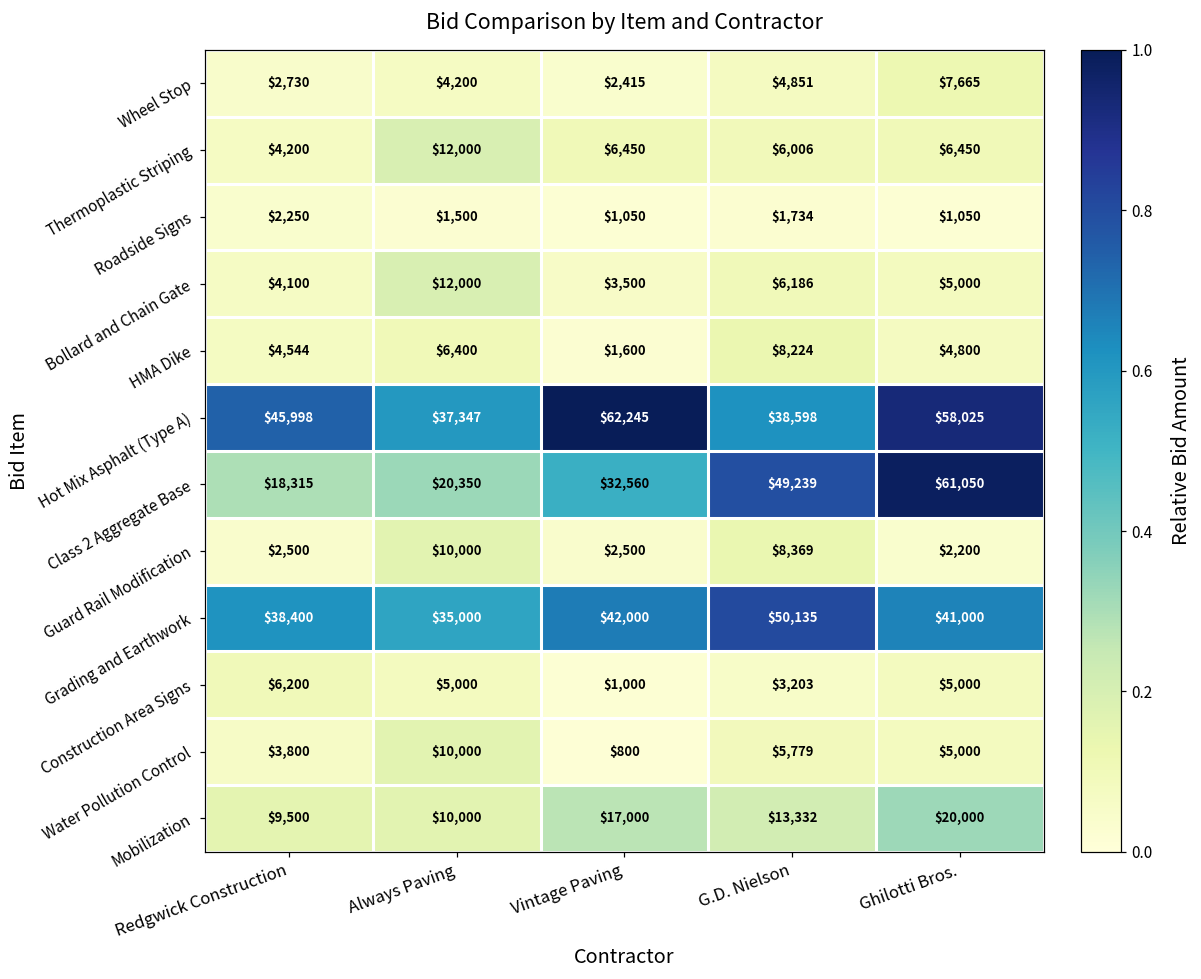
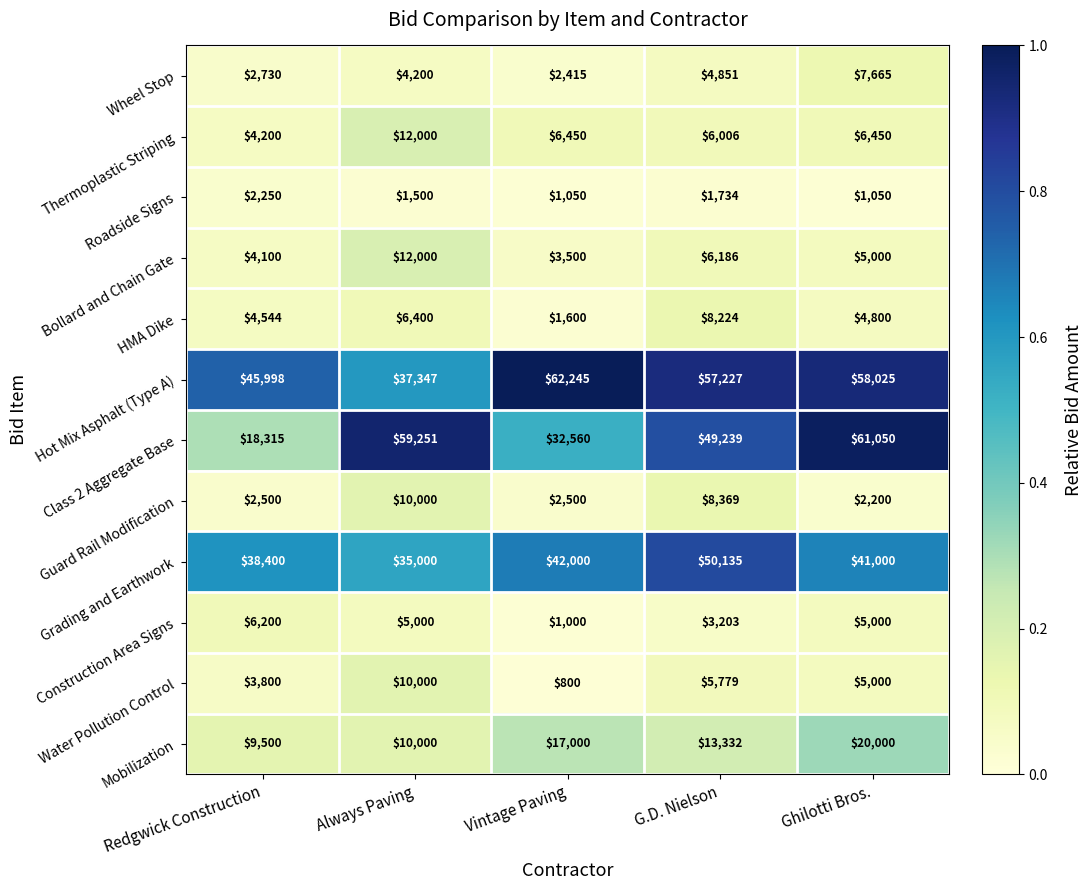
  {
    "Wheel Stop": {
      "Redgwick Construction": "$2,730",
      "Always Paving": "$4,200",
      "Vintage Paving": "$2,415",
      "G.D. Nielson": "$4,851",
      "Ghilotti Bros.": "$7,665"
    },
    "Thermoplastic Striping": {
      "Redgwick Construction": "$4,200",
      "Always Paving": "$12,000",
      "Vintage Paving": "$6,450",
      "G.D. Nielson": "$6,006",
      "Ghilotti Bros.": "$6,450"
    },
    "Roadside Signs": {
      "Redgwick Construction": "$2,250",
      "Always Paving": "$1,500",
      "Vintage Paving": "$1,050",
      "G.D. Nielson": "$1,734",
      "Ghilotti Bros.": "$1,050"
    },
    "Bollard and Chain Gate": {
      "Redgwick Construction": "$4,100",
      "Always Paving": "$12,000",
      "Vintage Paving": "$3,500",
      "G.D. Nielson": "$6,186",
      "Ghilotti Bros.": "$5,000"
    },
    "HMA Dike": {
      "Redgwick Construction": "$4,544",
      "Always Paving": "$6,400",
      "Vintage Paving": "$1,600",
      "G.D. Nielson": "$8,224",
      "Ghilotti Bros.": "$4,800"
    },
    "Hot Mix Asphalt (Type A)": {
      "Redgwick Construction": "$45,998",
      "Always Paving": "$37,347",
      "Vintage Paving": "$62,245",
-     "G.D. Nielson": "$38,598",
+     "G.D. Nielson": "$57,227",
      "Ghilotti Bros.": "$58,025"
    },
    "Class 2 Aggregate Base": {
      "Redgwick Construction": "$18,315",
-     "Always Paving": "$20,350",
+     "Always Paving": "$59,251",
      "Vintage Paving": "$32,560",
      "G.D. Nielson": "$49,239",
      "Ghilotti Bros.": "$61,050"
    },
    "Guard Rail Modification": {
      "Redgwick Construction": "$2,500",
      "Always Paving": "$10,000",
      "Vintage Paving": "$2,500",
      "G.D. Nielson": "$8,369",
      "Ghilotti Bros.": "$2,200"
    },
    "Grading and Earthwork": {
      "Redgwick Construction": "$38,400",
      "Always Paving": "$35,000",
      "Vintage Paving": "$42,000",
      "G.D. Nielson": "$50,135",
      "Ghilotti Bros.": "$41,000"
    },
    "Construction Area Signs": {
      "Redgwick Construction": "$6,200",
      "Always Paving": "$5,000",
      "Vintage Paving": "$1,000",
      "G.D. Nielson": "$3,203",
      "Ghilotti Bros.": "$5,000"
    },
    "Water Pollution Control": {
      "Redgwick Construction": "$3,800",
      "Always Paving": "$10,000",
      "Vintage Paving": "$800",
      "G.D. Nielson": "$5,779",
      "Ghilotti Bros.": "$5,000"
    },
    "Mobilization": {
      "Redgwick Construction": "$9,500",
      "Always Paving": "$10,000",
      "Vintage Paving": "$17,000",
      "G.D. Nielson": "$13,332",
      "Ghilotti Bros.": "$20,000"
    }
  }
